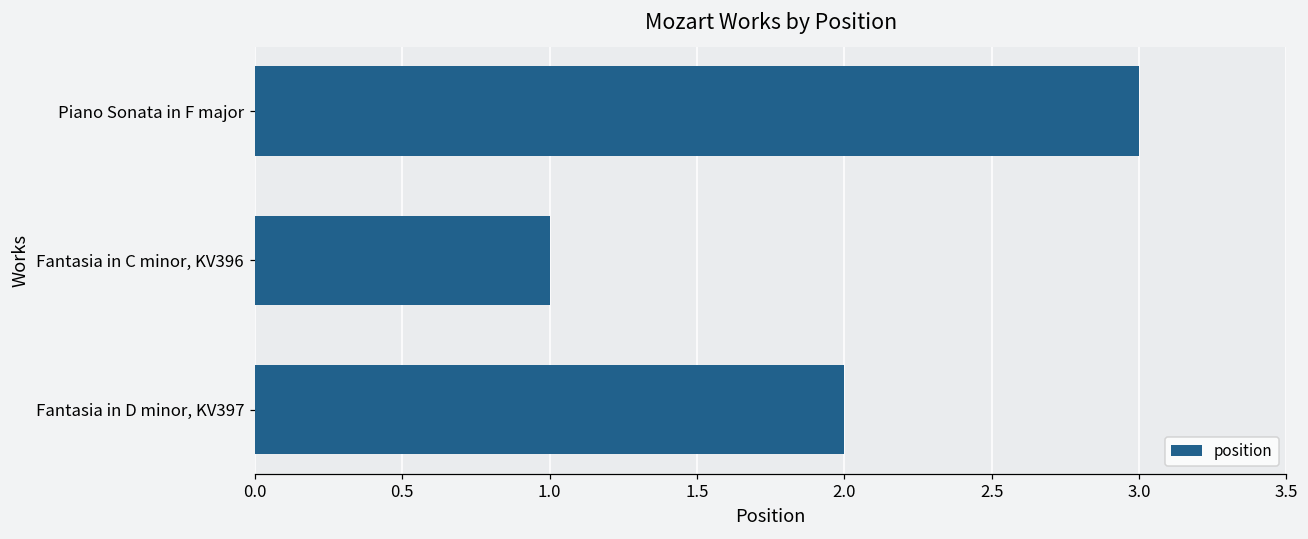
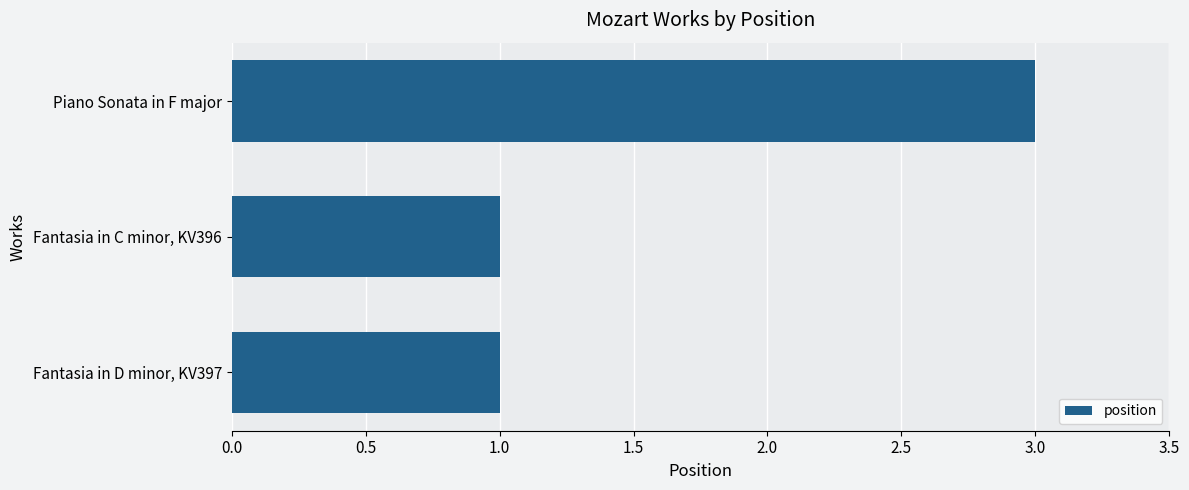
  {
    "Piano Sonata in F major": 3,
    "Fantasia in C minor, KV396": 1,
-   "Fantasia in D minor, KV397": 2
+   "Fantasia in D minor, KV397": 1
  }
